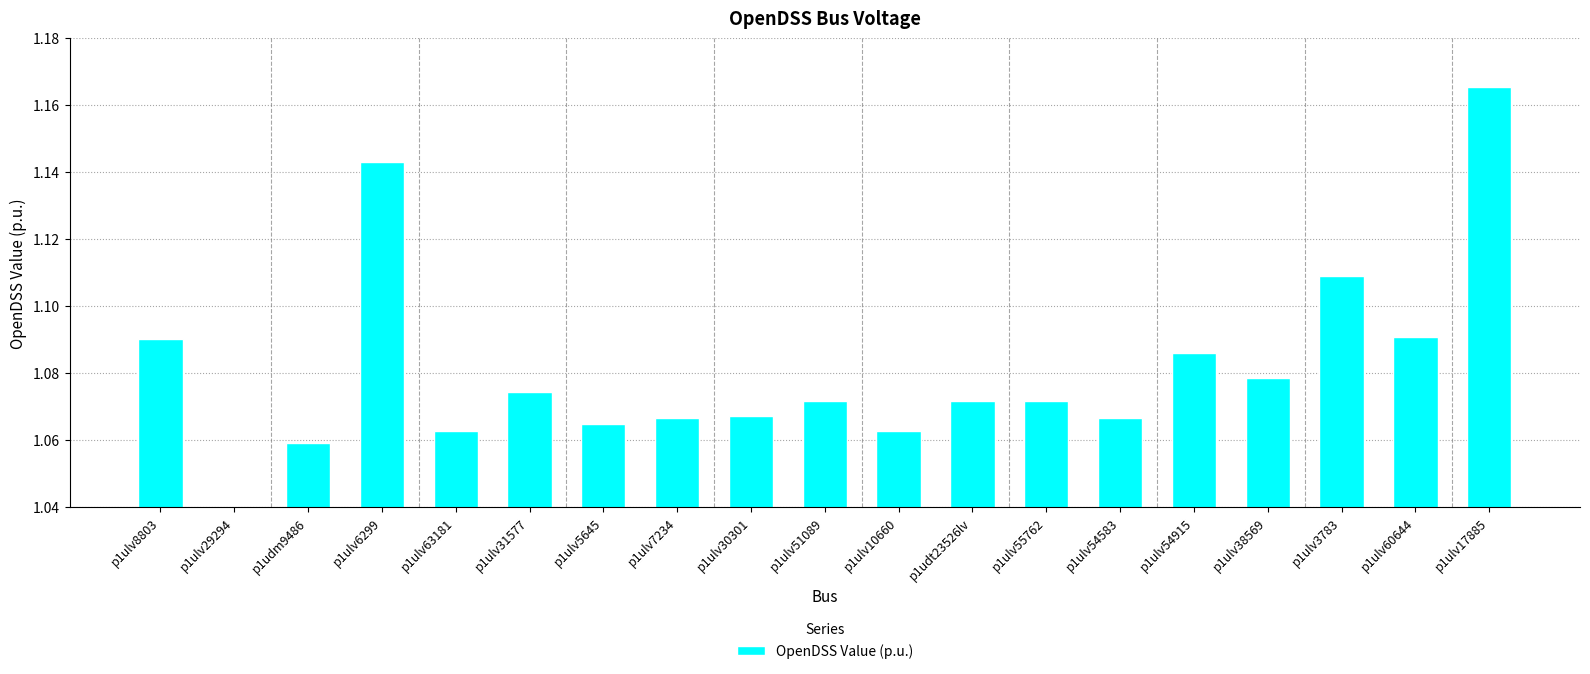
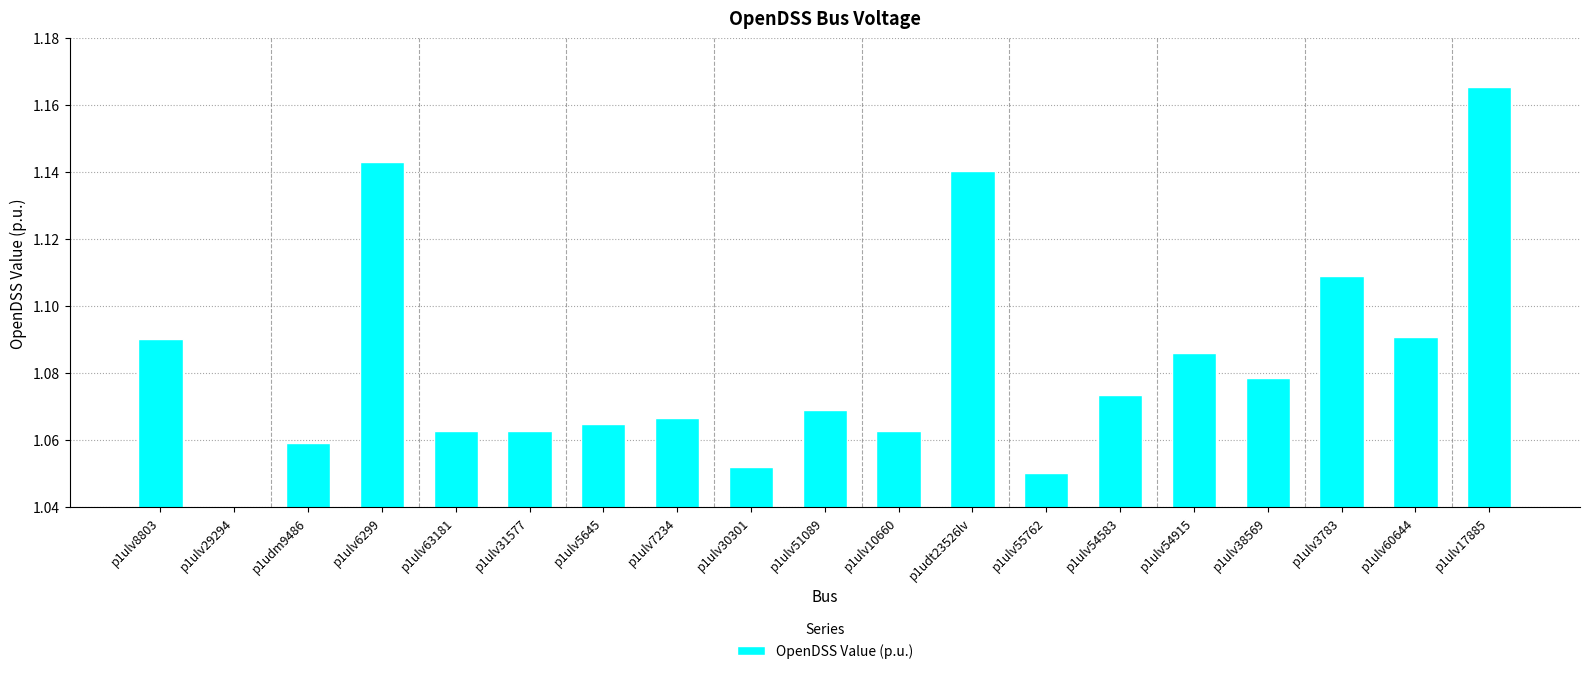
  {
    "p1ulv8803": 1.090,
    "p1udm9486": 1.059,
    "p1ulv6299": 1.143,
    "p1ulv63181": 1.063,
-   "p1ulv31577": 1.074,
+   "p1ulv31577": 1.063,
    "p1ulv5645": 1.065,
    "p1ulv7234": 1.067,
-   "p1ulv30301": 1.067,
-   "p1ulv51089": 1.072,
+   "p1ulv30301": 1.052,
+   "p1ulv51089": 1.069,
    "p1ulv10660": 1.063,
-   "p1udt23526lv": 1.072,
-   "p1ulv55762": 1.072,
-   "p1ulv54583": 1.067,
+   "p1udt23526lv": 1.140,
+   "p1ulv55762": 1.050,
+   "p1ulv54583": 1.073,
    "p1ulv54915": 1.086,
    "p1ulv38569": 1.079,
    "p1ulv3783": 1.109,
    "p1ulv60644": 1.091,
    "p1ulv17885": 1.165
  }
